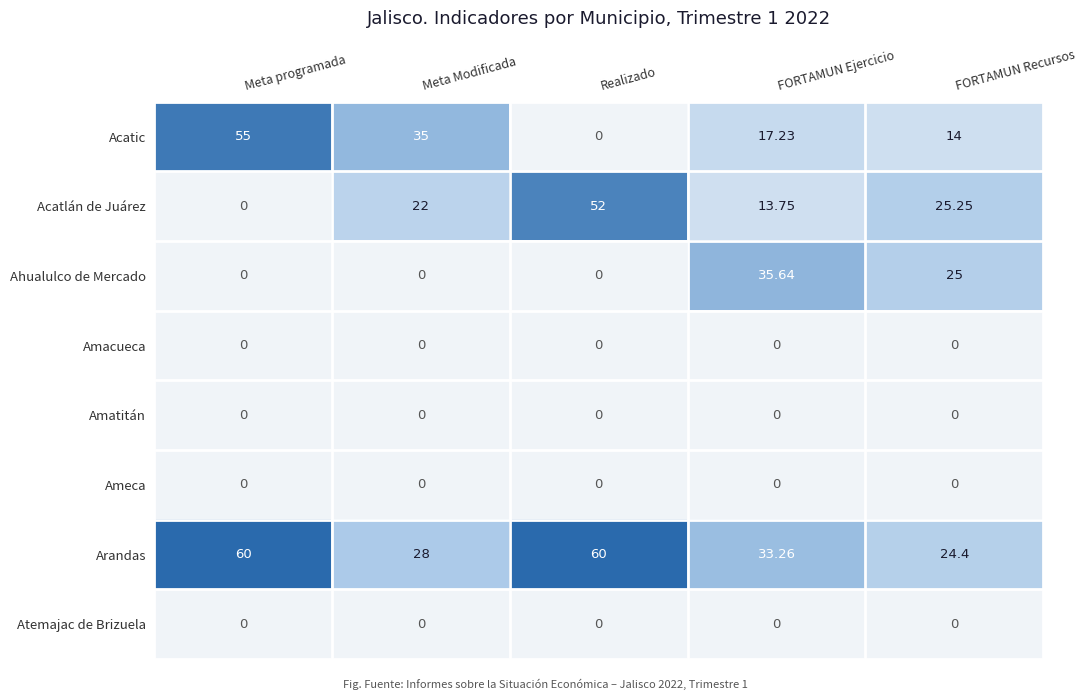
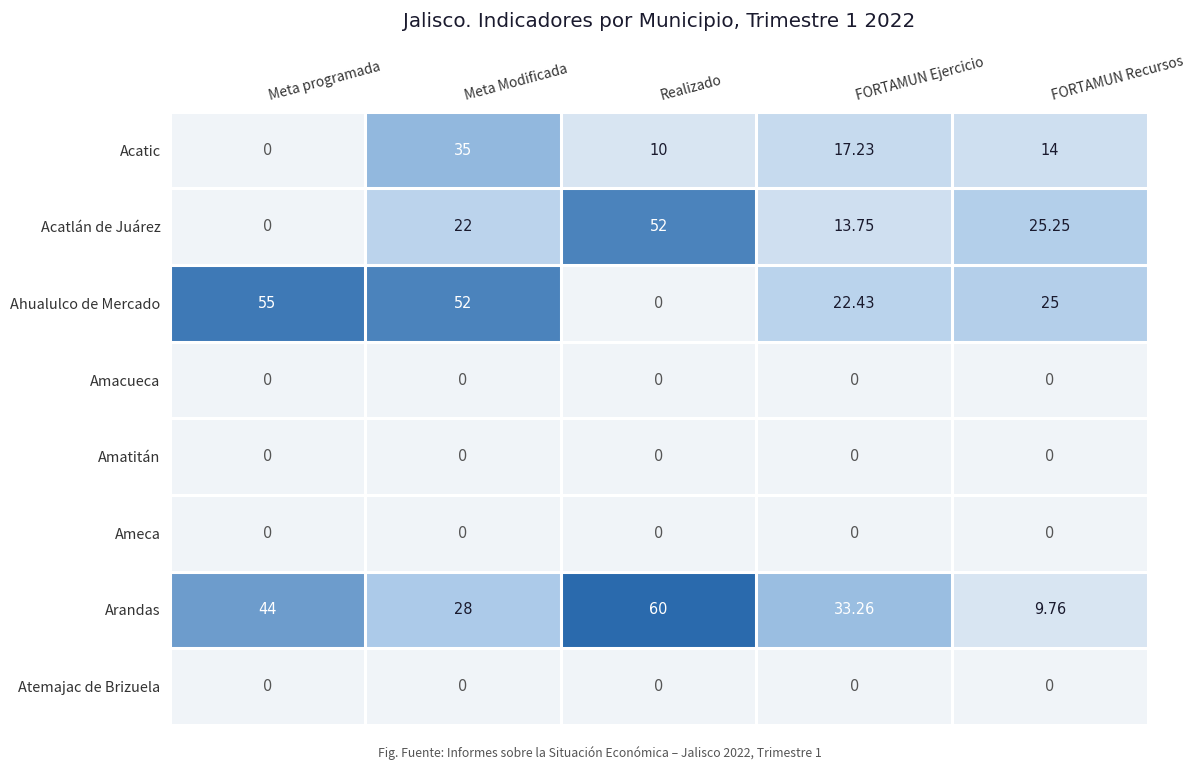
  {
    "Acatic": {
-     "Meta programada": 55,
+     "Meta programada": 0,
      "Meta Modificada": 35,
-     "Realizado": 0,
+     "Realizado": 10,
      "FORTAMUN Ejercicio": 17.23,
      "FORTAMUN Recursos": 14
    },
    "Acatlán de Juárez": {
      "Meta programada": 0,
      "Meta Modificada": 22,
      "Realizado": 52,
      "FORTAMUN Ejercicio": 13.75,
      "FORTAMUN Recursos": 25.25
    },
    "Ahualulco de Mercado": {
-     "Meta programada": 0,
-     "Meta Modificada": 0,
+     "Meta programada": 55,
+     "Meta Modificada": 52,
      "Realizado": 0,
-     "FORTAMUN Ejercicio": 35.64,
+     "FORTAMUN Ejercicio": 22.43,
      "FORTAMUN Recursos": 25
    },
    "Amacueca": {
      "Meta programada": 0,
      "Meta Modificada": 0,
      "Realizado": 0,
      "FORTAMUN Ejercicio": 0,
      "FORTAMUN Recursos": 0
    },
    "Amatitán": {
      "Meta programada": 0,
      "Meta Modificada": 0,
      "Realizado": 0,
      "FORTAMUN Ejercicio": 0,
      "FORTAMUN Recursos": 0
    },
    "Ameca": {
      "Meta programada": 0,
      "Meta Modificada": 0,
      "Realizado": 0,
      "FORTAMUN Ejercicio": 0,
      "FORTAMUN Recursos": 0
    },
    "Arandas": {
-     "Meta programada": 60,
+     "Meta programada": 44,
      "Meta Modificada": 28,
      "Realizado": 60,
      "FORTAMUN Ejercicio": 33.26,
-     "FORTAMUN Recursos": 24.4
+     "FORTAMUN Recursos": 9.76
    },
    "Atemajac de Brizuela": {
      "Meta programada": 0,
      "Meta Modificada": 0,
      "Realizado": 0,
      "FORTAMUN Ejercicio": 0,
      "FORTAMUN Recursos": 0
    }
  }
